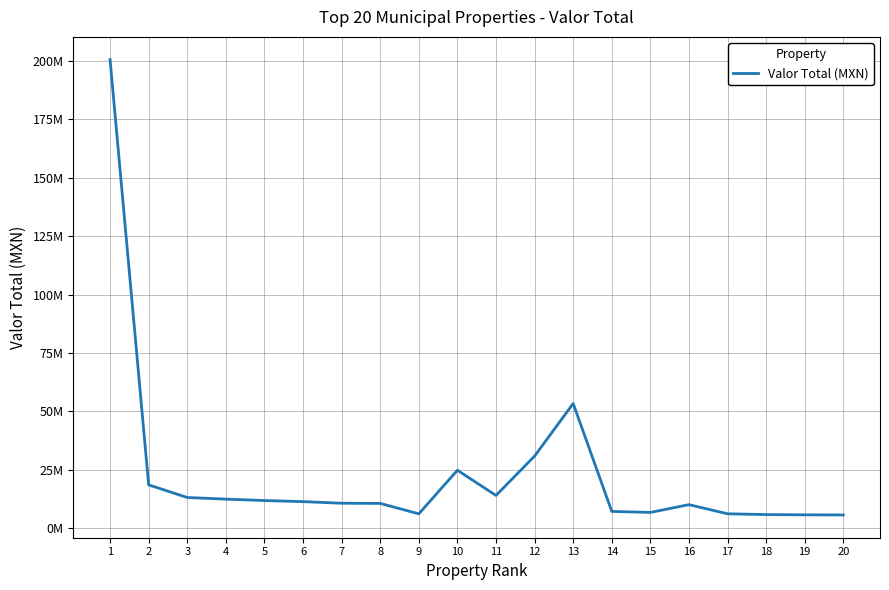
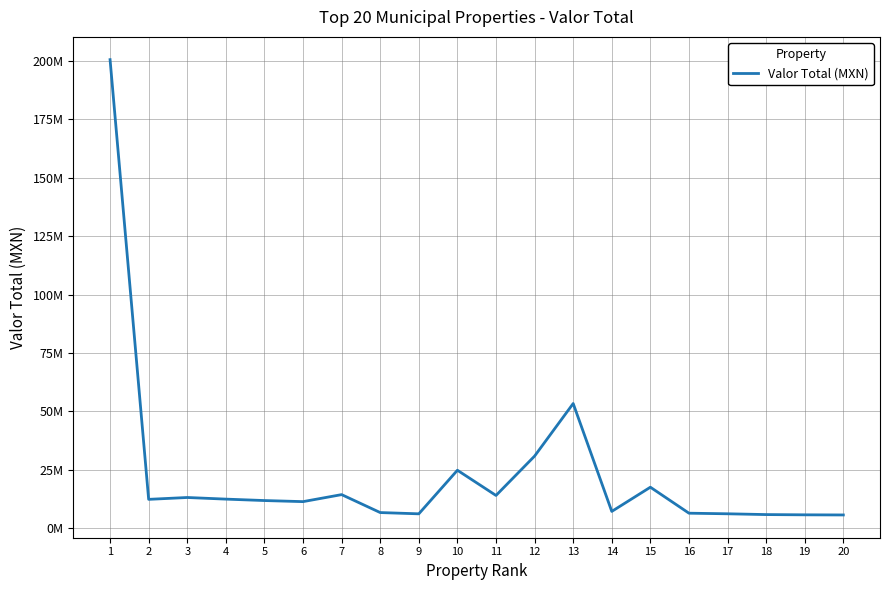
  {
    "1": 201000000,
-   "2": 19000000,
+   "2": 12000000,
    "3": 13000000,
    "4": 12000000,
    "5": 12000000,
    "6": 11000000,
-   "7": 11000000,
-   "8": 11000000,
+   "7": 14000000,
+   "8": 7000000,
    "9": 6000000,
    "10": 25000000,
    "11": 14000000,
    "12": 31000000,
    "13": 53000000,
    "14": 7000000,
-   "15": 7000000,
-   "16": 10000000,
+   "15": 18000000,
+   "16": 6000000,
    "17": 6000000,
    "18": 6000000,
    "19": 6000000,
    "20": 6000000
  }
